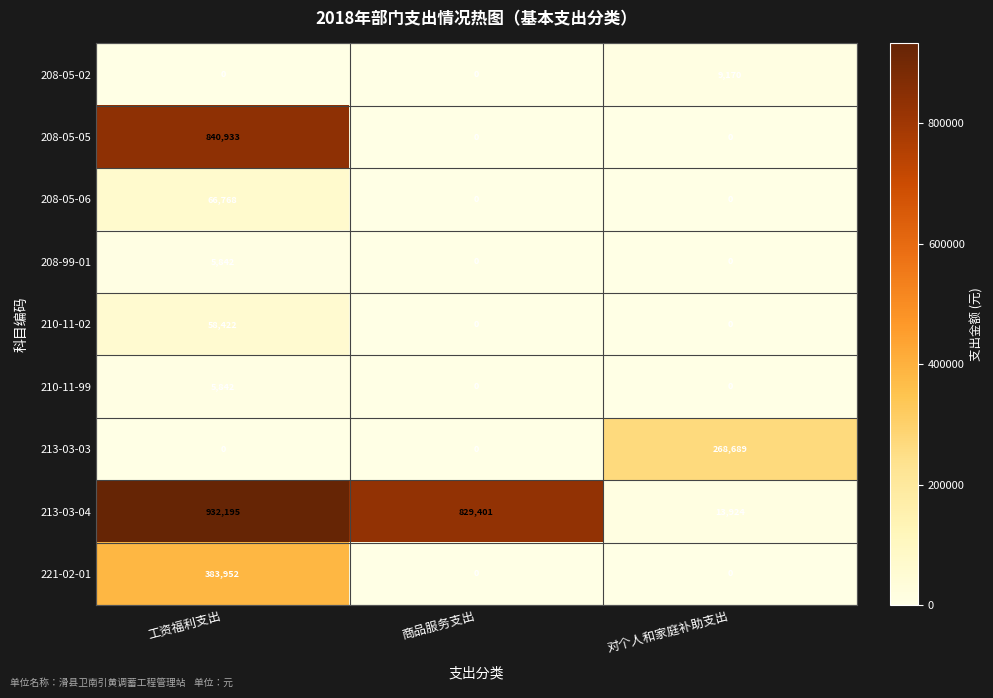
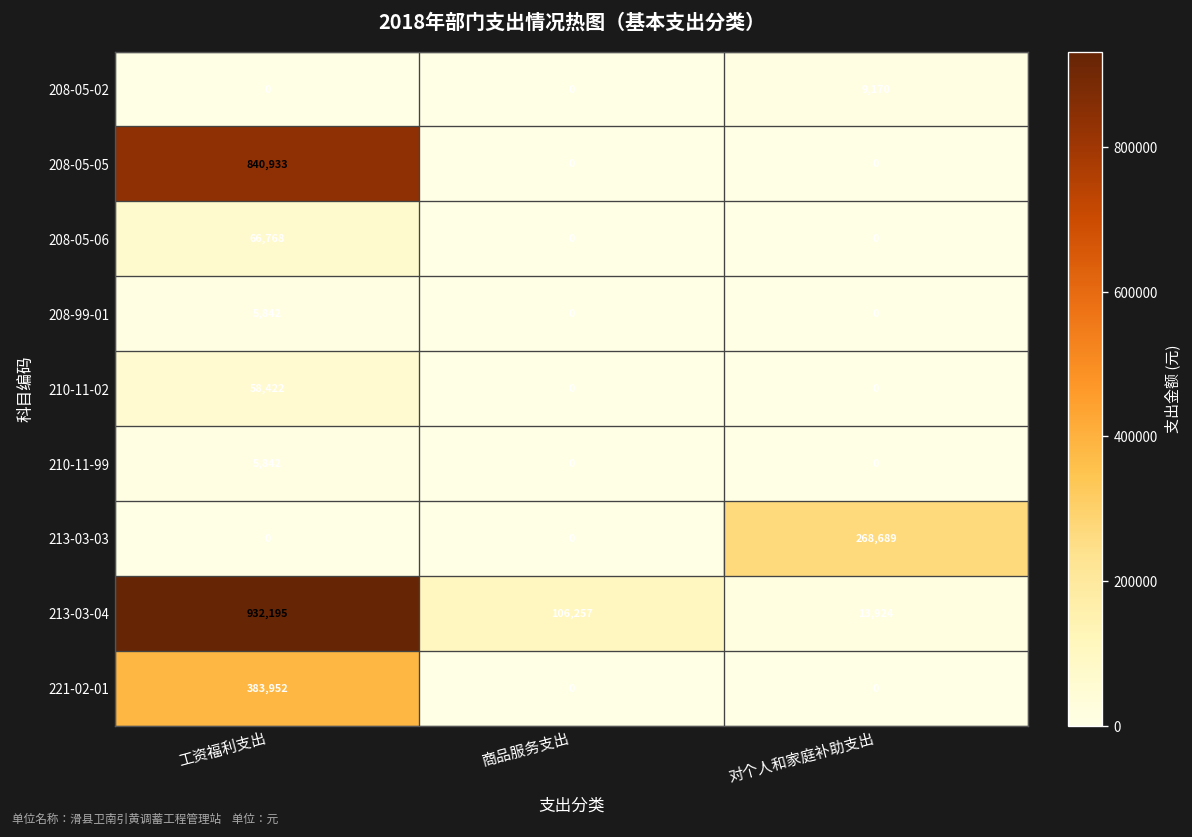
  {
    "208-05-05": {
      "工资福利支出": "840,933"
    },
    "208-05-06": {
      "工资福利支出": "66,768"
    },
    "213-03-03": {
      "对个人和家庭补助支出": "268,689"
    },
    "213-03-04": {
      "工资福利支出": "932,195",
-     "商品服务支出": "829,401"
+     "商品服务支出": "106,257"
    },
    "221-02-01": {
      "工资福利支出": "383,952"
    }
  }
